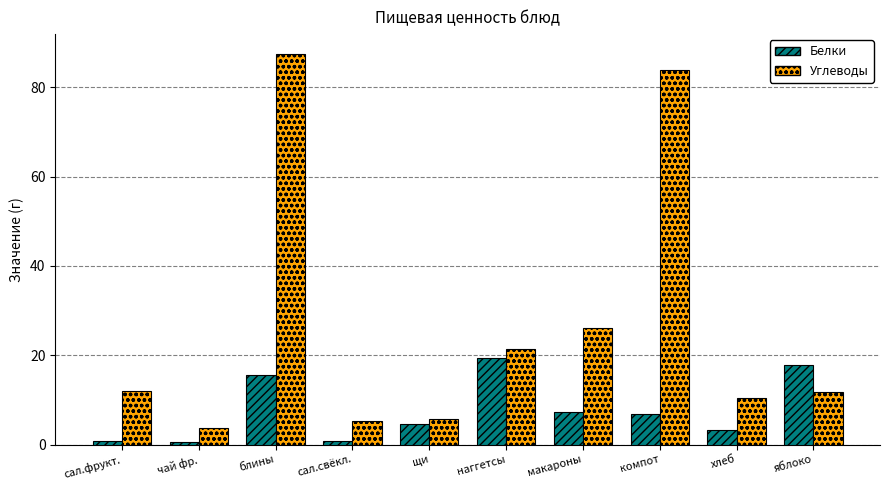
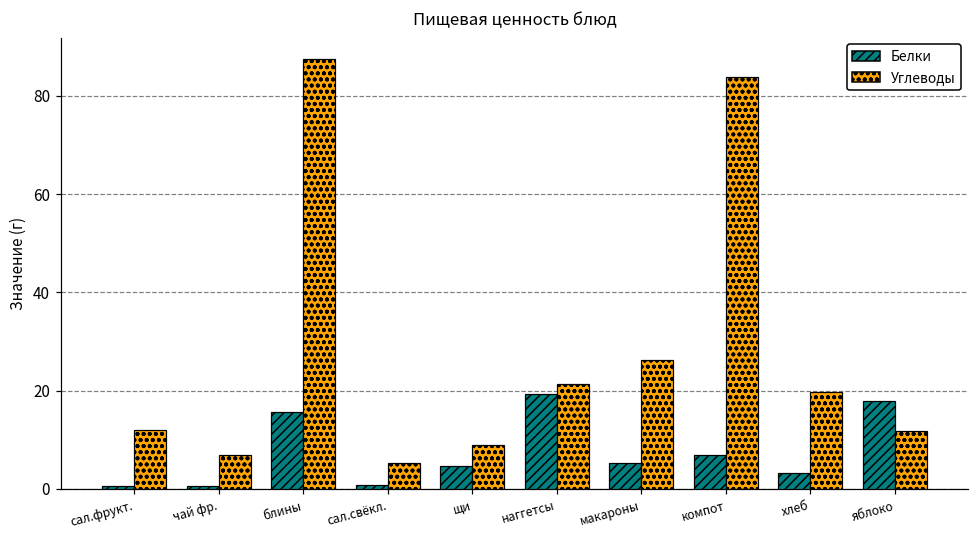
  {
    "Белки": {
      "сал.фрукт.": 1,
      "чай фр.": 1,
      "блины": 16,
      "сал.свёкл.": 1,
      "щи": 5,
      "наггетсы": 19,
-     "макароны": 7,
+     "макароны": 5,
      "компот": 7,
      "хлеб": 3,
      "яблоко": 18
    },
    "Углеводы": {
      "сал.фрукт.": 12,
-     "чай фр.": 4,
+     "чай фр.": 7,
      "блины": 88,
      "сал.свёкл.": 5,
-     "щи": 6,
+     "щи": 9,
      "наггетсы": 21,
      "макароны": 26,
      "компот": 84,
-     "хлеб": 11,
+     "хлеб": 20,
      "яблоко": 12
    }
  }
